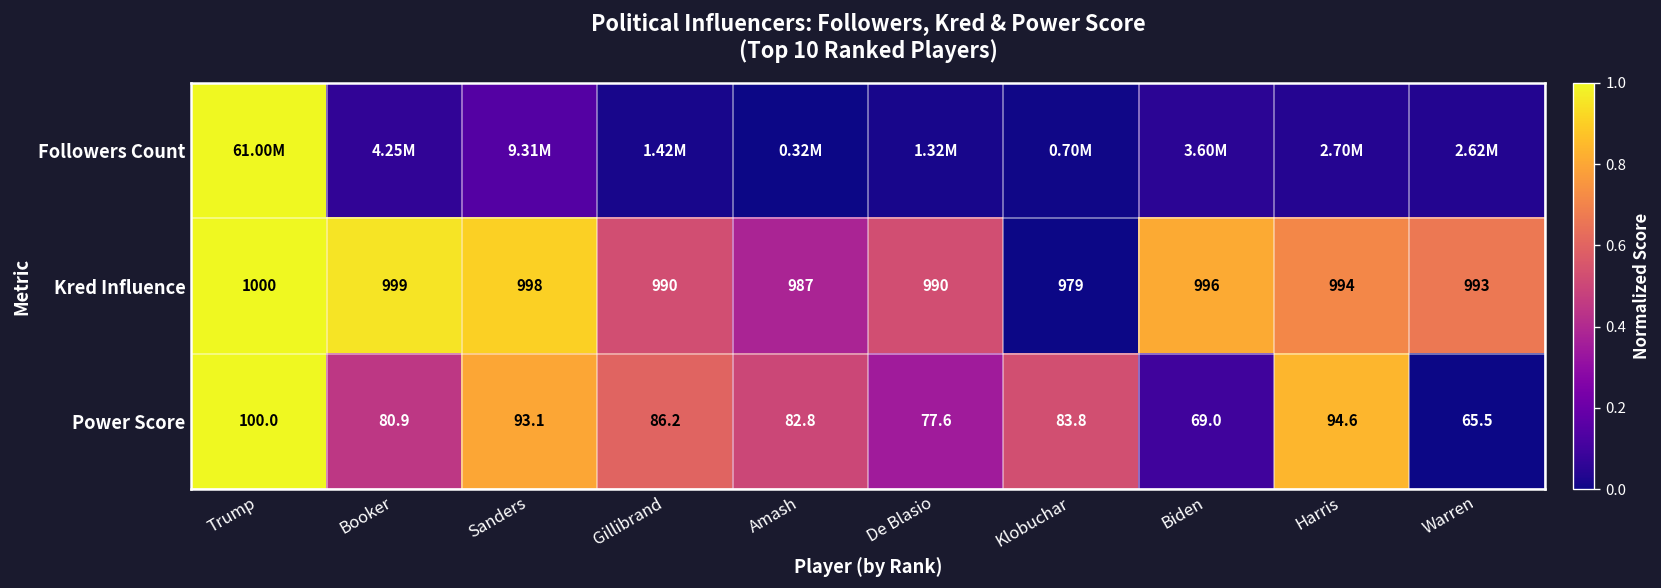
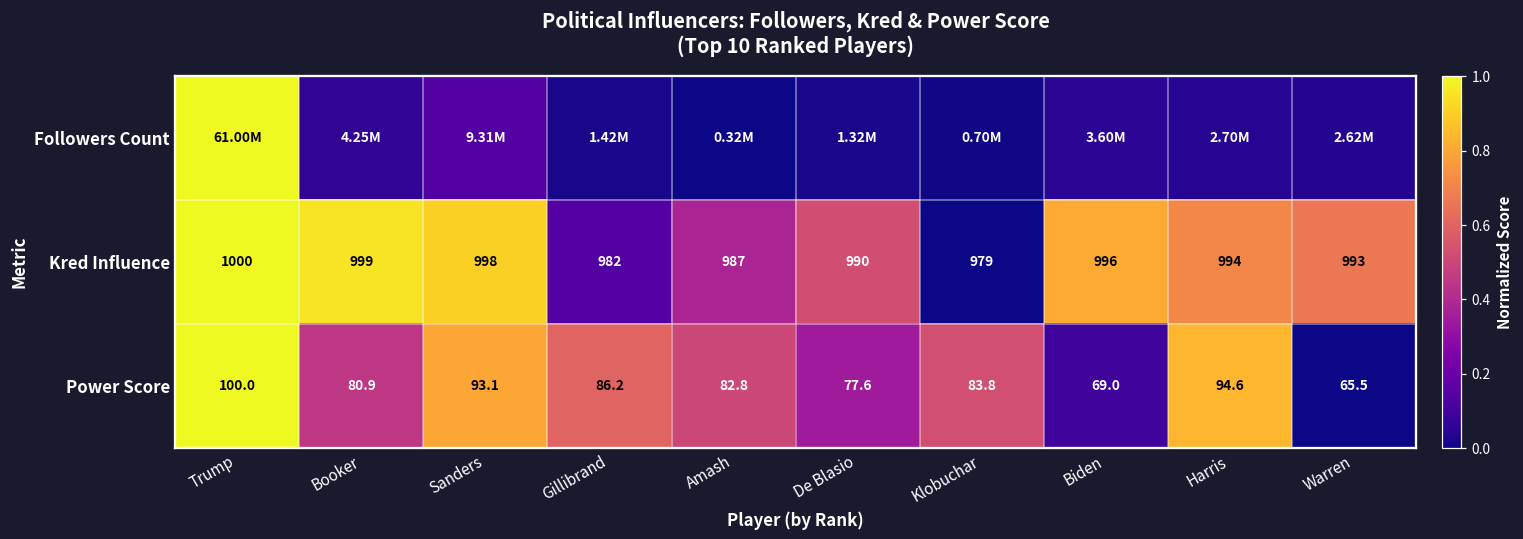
  {
    "Followers Count": {
      "Trump": "61.00M",
      "Booker": "4.25M",
      "Sanders": "9.31M",
      "Gillibrand": "1.42M",
      "Amash": "0.32M",
      "De Blasio": "1.32M",
      "Klobuchar": "0.70M",
      "Biden": "3.60M",
      "Harris": "2.70M",
      "Warren": "2.62M"
    },
    "Kred Influence": {
      "Trump": "1000",
      "Booker": "999",
      "Sanders": "998",
-     "Gillibrand": "990",
+     "Gillibrand": "982",
      "Amash": "987",
      "De Blasio": "990",
      "Klobuchar": "979",
      "Biden": "996",
      "Harris": "994",
      "Warren": "993"
    },
    "Power Score": {
      "Trump": "100.0",
      "Booker": "80.9",
      "Sanders": "93.1",
      "Gillibrand": "86.2",
      "Amash": "82.8",
      "De Blasio": "77.6",
      "Klobuchar": "83.8",
      "Biden": "69.0",
      "Harris": "94.6",
      "Warren": "65.5"
    }
  }
